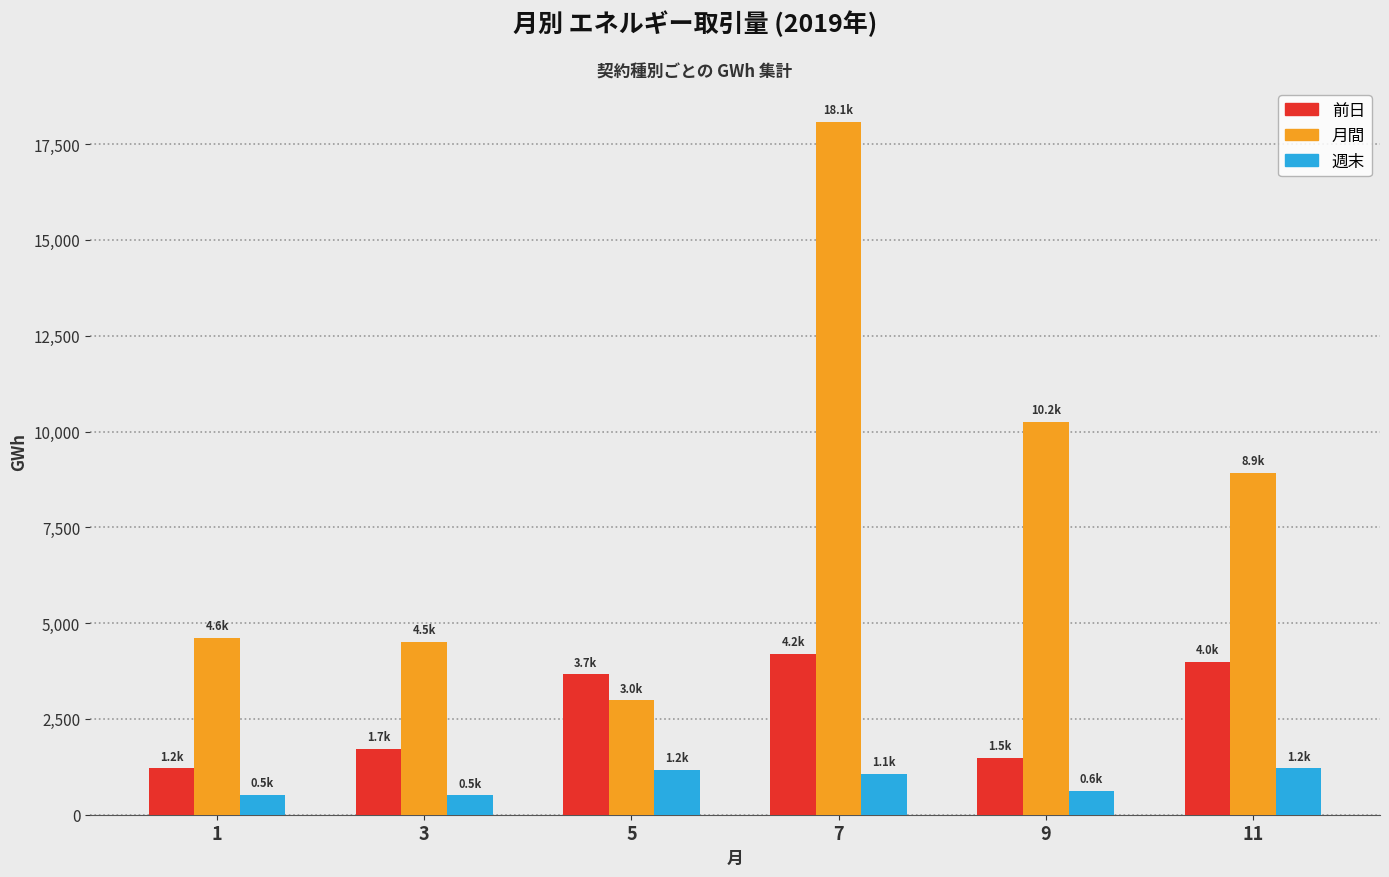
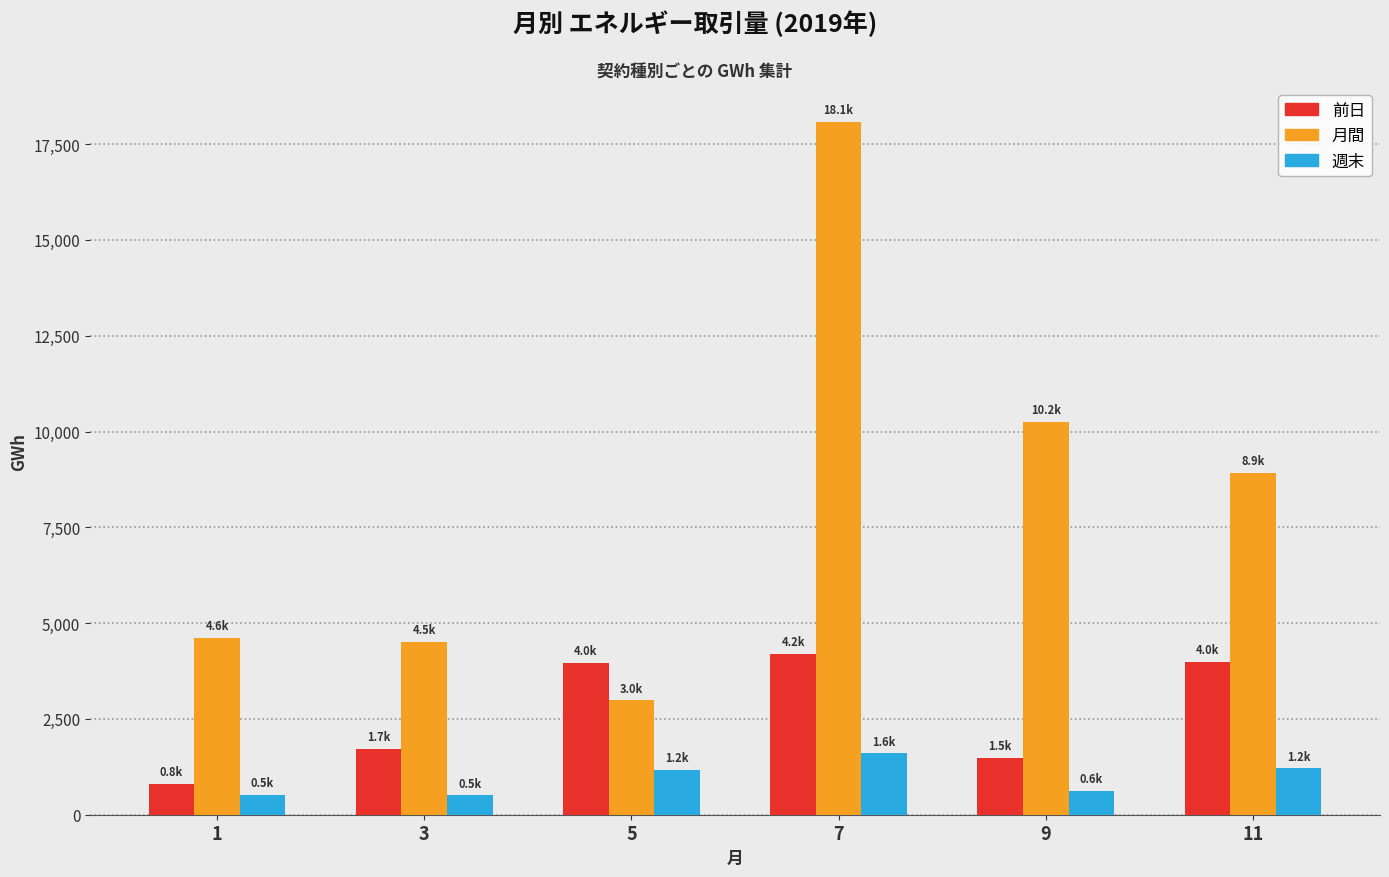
  {
    "前日": {
-     "1": "1.2k",
+     "1": "0.8k",
      "3": "1.7k",
-     "5": "3.7k",
+     "5": "4.0k",
      "7": "4.2k",
      "9": "1.5k",
      "11": "4.0k"
    },
    "月間": {
      "1": "4.6k",
      "3": "4.5k",
      "5": "3.0k",
      "7": "18.1k",
      "9": "10.2k",
      "11": "8.9k"
    },
    "週末": {
      "1": "0.5k",
      "3": "0.5k",
      "5": "1.2k",
-     "7": "1.1k",
+     "7": "1.6k",
      "9": "0.6k",
      "11": "1.2k"
    }
  }
